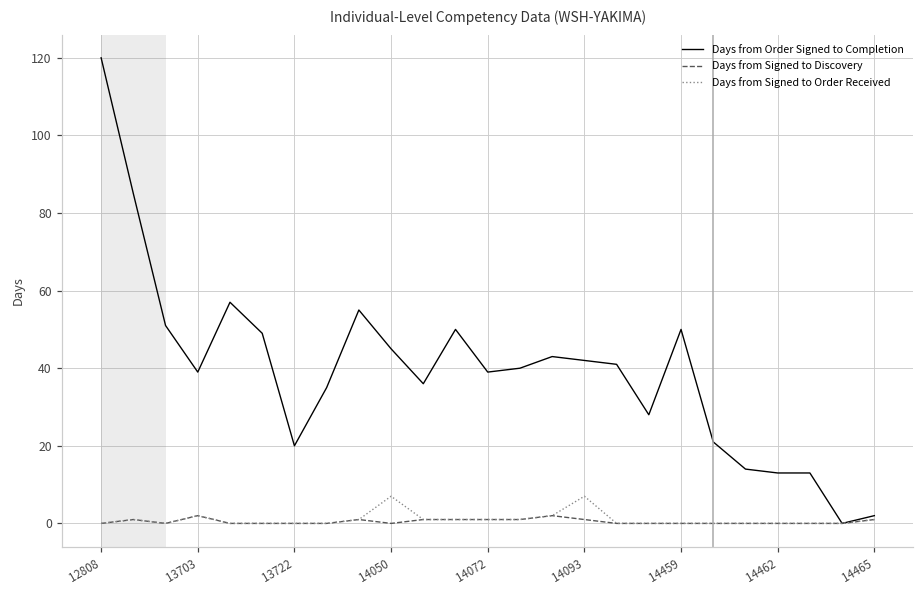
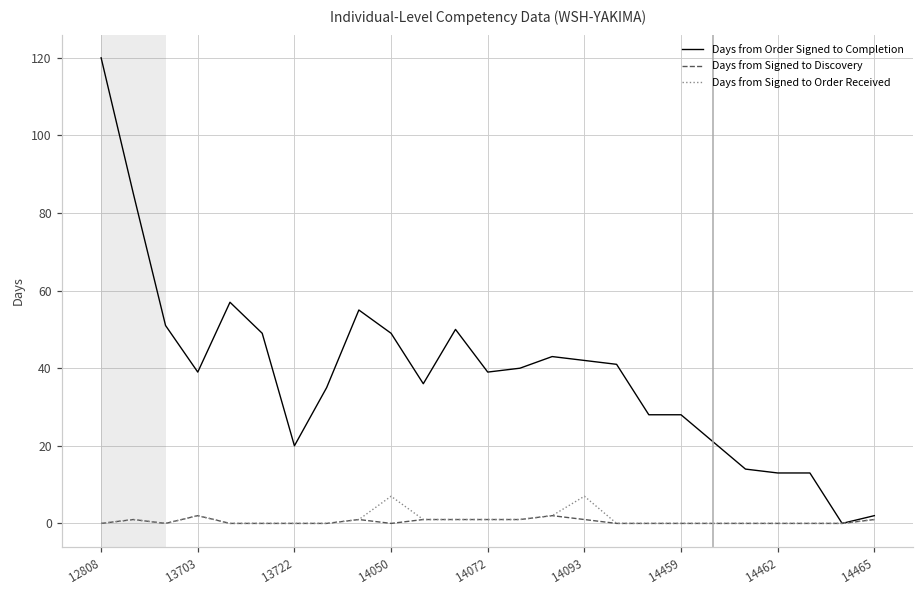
  {
    "Days from Order Signed to Completion": {
      "12808": 120,
      "13703": 39,
      "13722": 20,
-     "14050": 45,
+     "14050": 49,
      "14072": 39,
      "14093": 42,
-     "14459": 50,
+     "14459": 28,
      "14462": 13,
      "14465": 2
    },
    "Days from Signed to Discovery": {
      "14050": 0,
      "14093": 1
    },
    "Days from Signed to Order Received": {
      "14050": 7,
      "14093": 7
    }
  }
